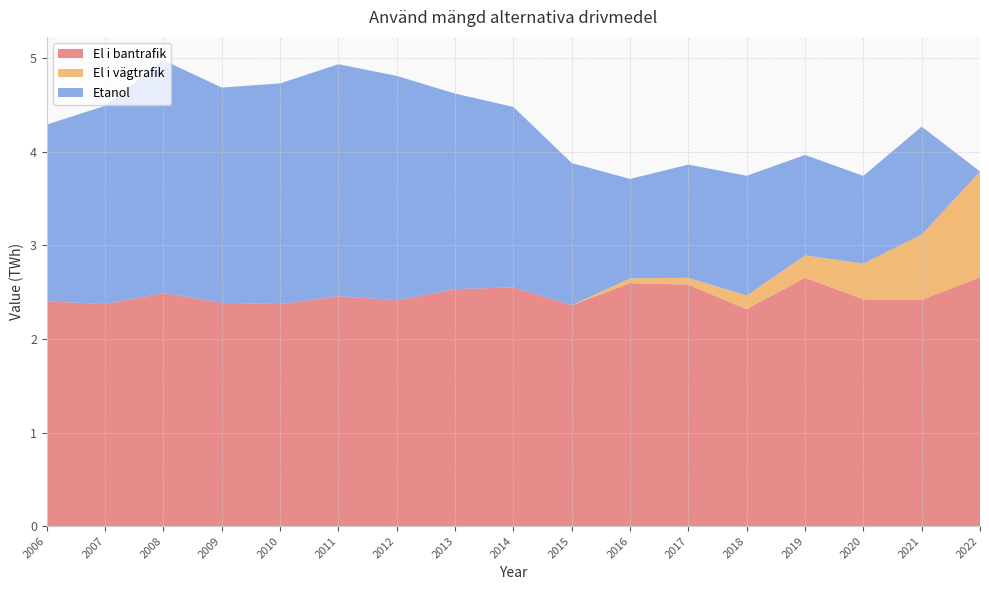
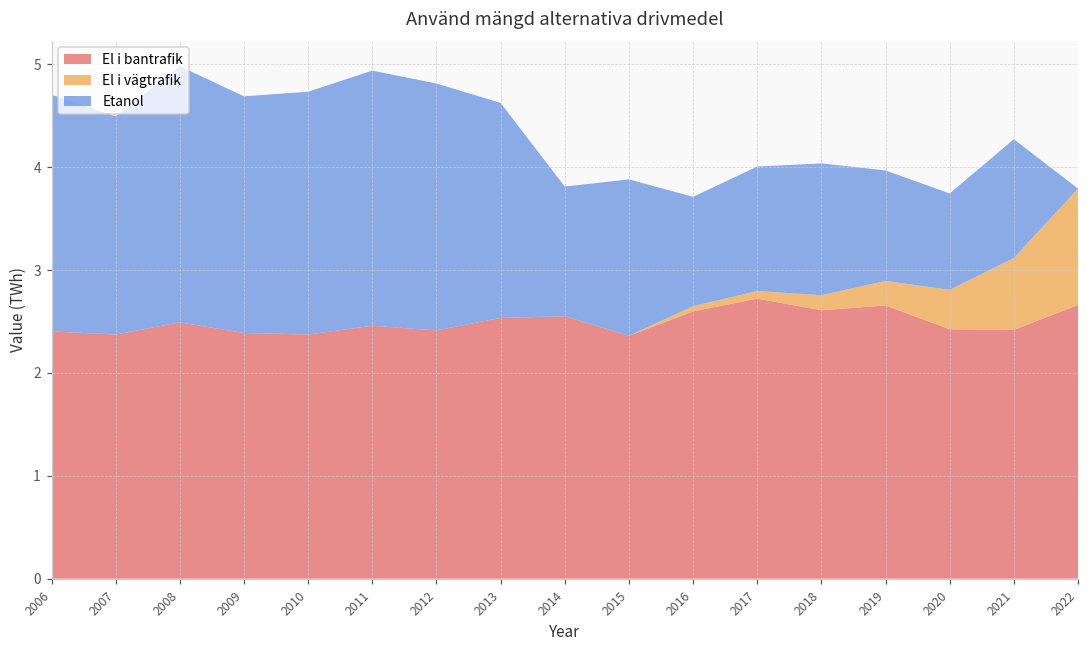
  {
    "El i bantrafik": {
      "2016": 2.6,
-     "2017": 2.6,
-     "2018": 2.3,
+     "2017": 2.7,
+     "2018": 2.6,
      "2019": 2.7,
      "2020": 2.4,
      "2021": 2.4,
      "2022": 2.7
    },
    "El i vägtrafik": {
      "2016": 0.1,
      "2017": 0.1,
      "2018": 0.1,
      "2019": 0.2,
      "2020": 0.4,
      "2021": 0.7
    },
    "Etanol": {
-     "2006": 1.9,
+     "2006": 2.3,
      "2007": 2.1,
      "2009": 2.3,
      "2010": 2.4,
      "2011": 2.5,
      "2012": 2.4,
      "2013": 2.1,
-     "2014": 1.9,
+     "2014": 1.3,
      "2015": 1.5,
      "2016": 1.1,
      "2017": 1.2,
      "2018": 1.3,
      "2019": 1.1,
      "2020": 0.9,
      "2021": 1.2
    }
  }
